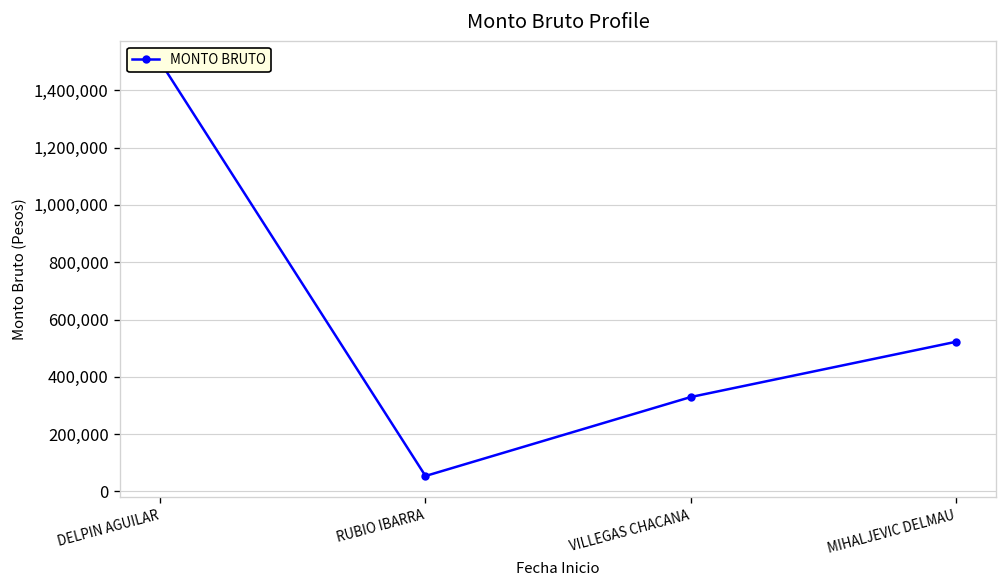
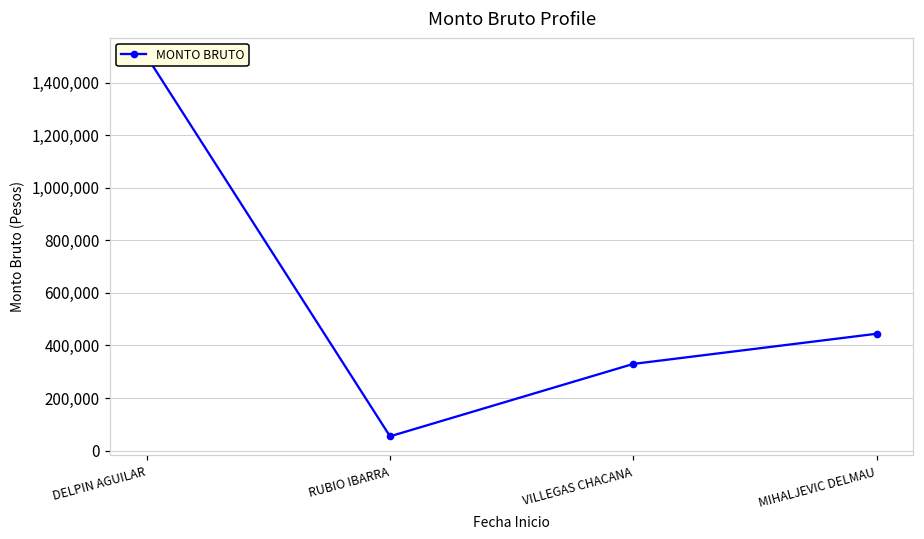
  {
    "RUBIO IBARRA": "50,000",
    "VILLEGAS CHACANA": "330,000",
-   "MIHALJEVIC DELMAU": "520,000"
+   "MIHALJEVIC DELMAU": "440,000"
  }
